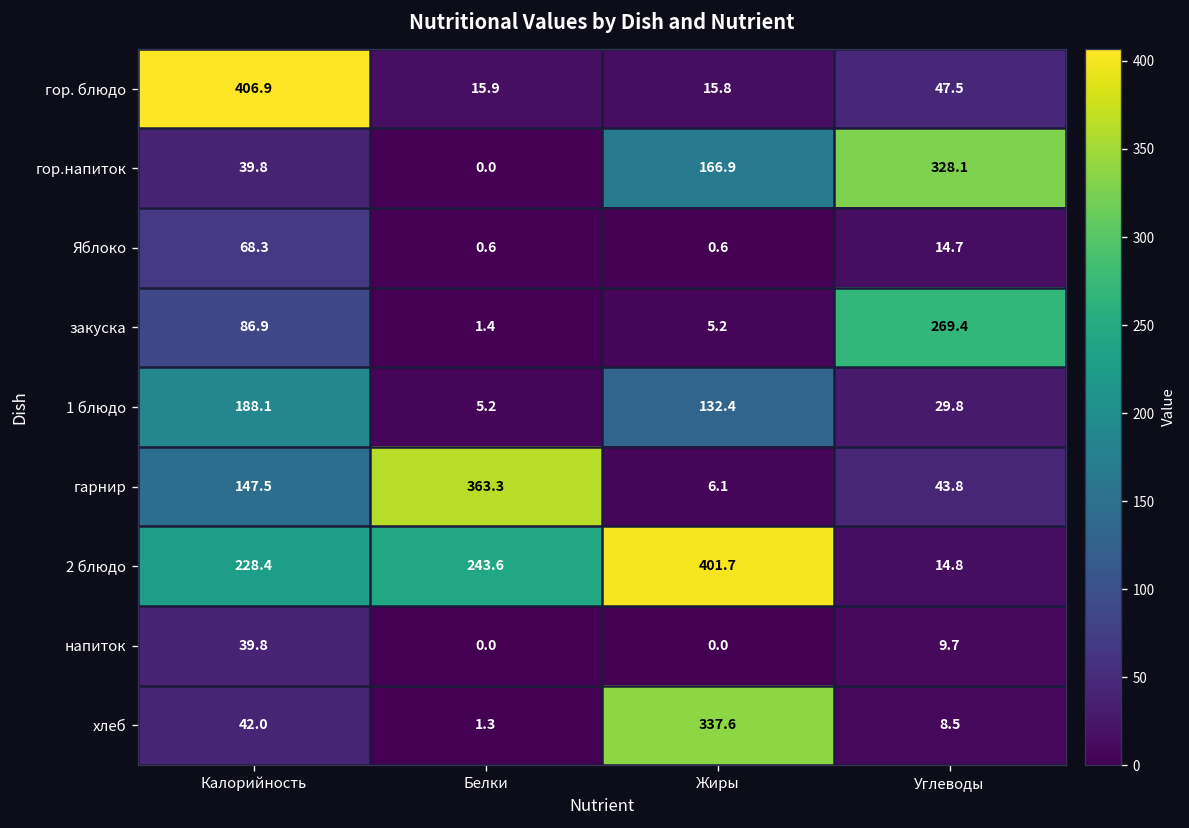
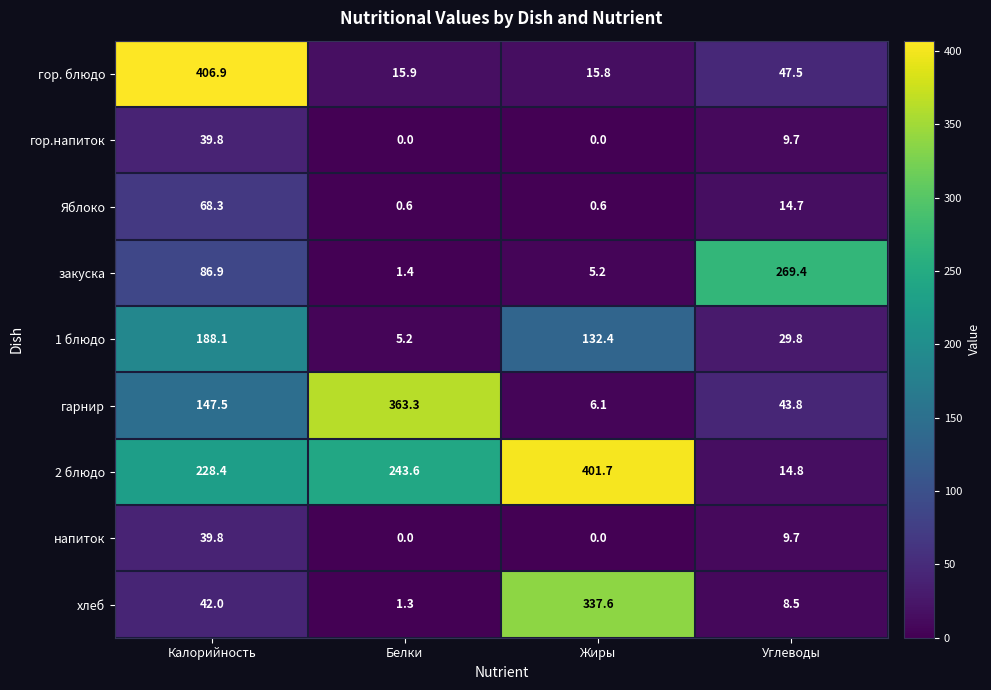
  {
    "гор. блюдо": {
      "Калорийность": 406.9,
      "Белки": 15.9,
      "Жиры": 15.8,
      "Углеводы": 47.5
    },
    "гор.напиток": {
      "Калорийность": 39.8,
      "Белки": 0.0,
-     "Жиры": 166.9,
-     "Углеводы": 328.1
+     "Жиры": 0.0,
+     "Углеводы": 9.7
    },
    "Яблоко": {
      "Калорийность": 68.3,
      "Белки": 0.6,
      "Жиры": 0.6,
      "Углеводы": 14.7
    },
    "закуска": {
      "Калорийность": 86.9,
      "Белки": 1.4,
      "Жиры": 5.2,
      "Углеводы": 269.4
    },
    "1 блюдо": {
      "Калорийность": 188.1,
      "Белки": 5.2,
      "Жиры": 132.4,
      "Углеводы": 29.8
    },
    "гарнир": {
      "Калорийность": 147.5,
      "Белки": 363.3,
      "Жиры": 6.1,
      "Углеводы": 43.8
    },
    "2 блюдо": {
      "Калорийность": 228.4,
      "Белки": 243.6,
      "Жиры": 401.7,
      "Углеводы": 14.8
    },
    "напиток": {
      "Калорийность": 39.8,
      "Белки": 0.0,
      "Жиры": 0.0,
      "Углеводы": 9.7
    },
    "хлеб": {
      "Калорийность": 42.0,
      "Белки": 1.3,
      "Жиры": 337.6,
      "Углеводы": 8.5
    }
  }
